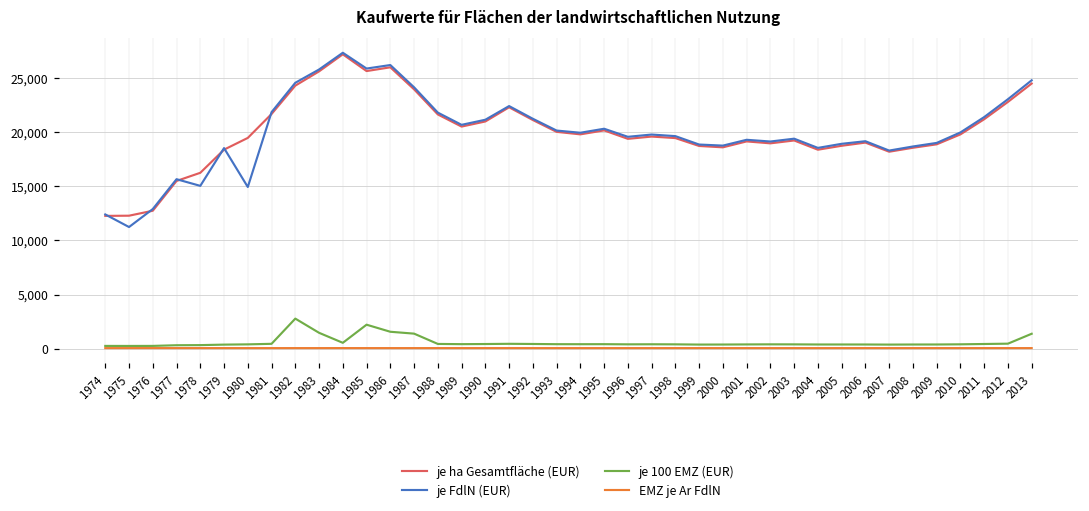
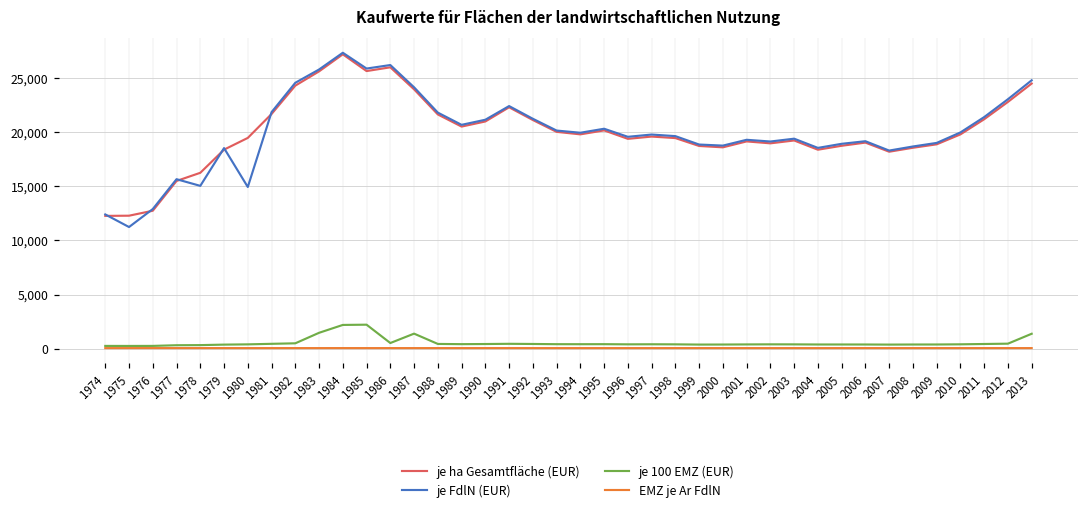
  {
    "je FdlN (EUR)": {
      "1975": "11,000",
      "1978": "15,000",
      "1980": "15,000",
      "1982": "25,000",
      "2013": "25,000"
    },
    "je 100 EMZ (EUR)": {
      "1977": "0",
      "1978": "0",
      "1979": "0",
      "1980": "0",
      "1981": "0",
-     "1982": "3,000",
+     "1982": "0",
      "1983": "1,000",
-     "1984": "1,000",
+     "1984": "2,000",
      "1985": "2,000",
-     "1986": "2,000",
+     "1986": "1,000",
      "1987": "1,000",
      "1988": "0",
      "1989": "0",
      "1990": "0",
      "1991": "0",
      "1992": "0",
      "1993": "0",
      "1994": "0",
      "1995": "0",
      "1996": "0",
      "1997": "0",
      "1998": "0",
      "1999": "0",
      "2000": "0",
      "2001": "0",
      "2002": "0",
      "2003": "0",
      "2004": "0",
      "2005": "0",
      "2006": "0",
      "2007": "0",
      "2008": "0",
      "2009": "0",
      "2010": "0",
      "2011": "0",
      "2012": "0",
      "2013": "1,000"
    }
  }
